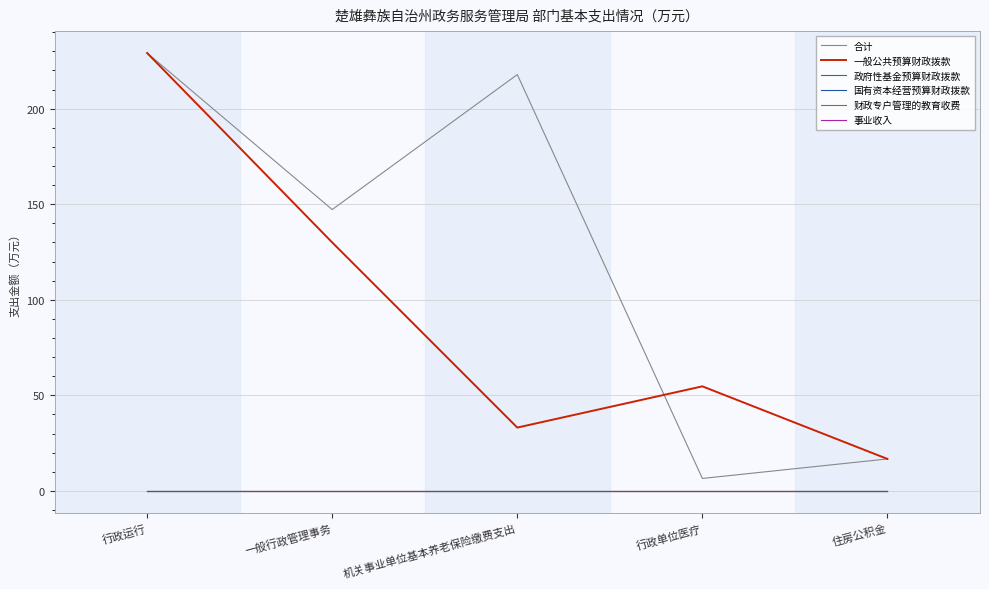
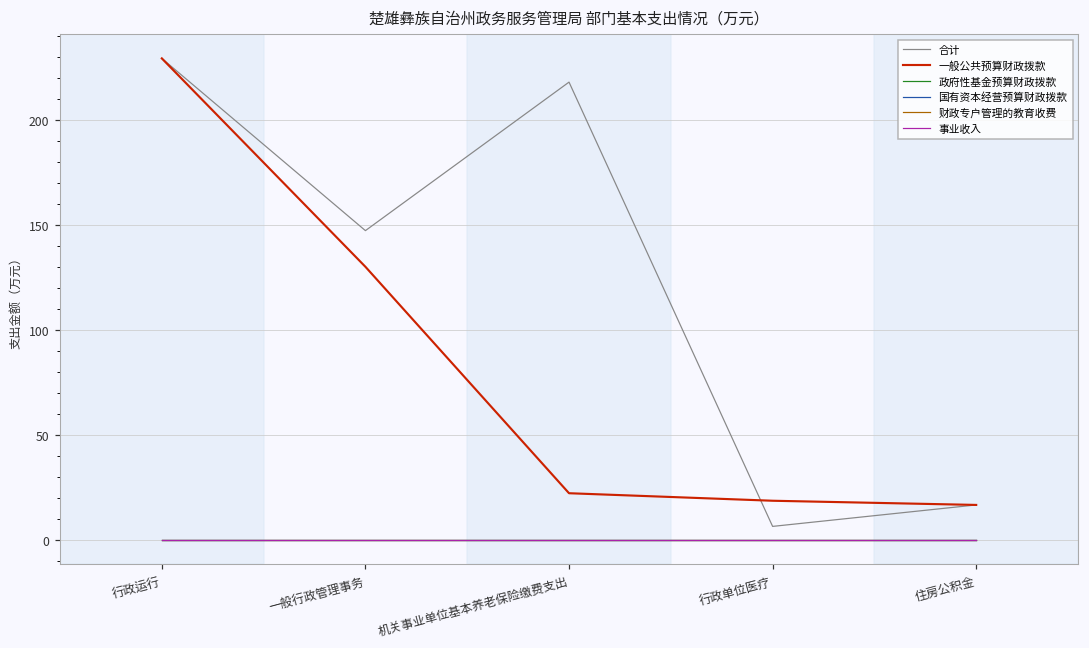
  {
    "合计": {
      "一般行政管理事务": 147,
      "机关事业单位基本养老保险缴费支出": 218,
      "行政单位医疗": 7
    },
    "一般公共预算财政拨款": {
      "一般行政管理事务": 130,
-     "机关事业单位基本养老保险缴费支出": 33,
-     "行政单位医疗": 55
+     "机关事业单位基本养老保险缴费支出": 22,
+     "行政单位医疗": 19
    },
    "事业收入": {
      "行政运行": 0,
      "一般行政管理事务": 0,
      "机关事业单位基本养老保险缴费支出": 0,
      "行政单位医疗": 0,
      "住房公积金": 0
    }
  }
